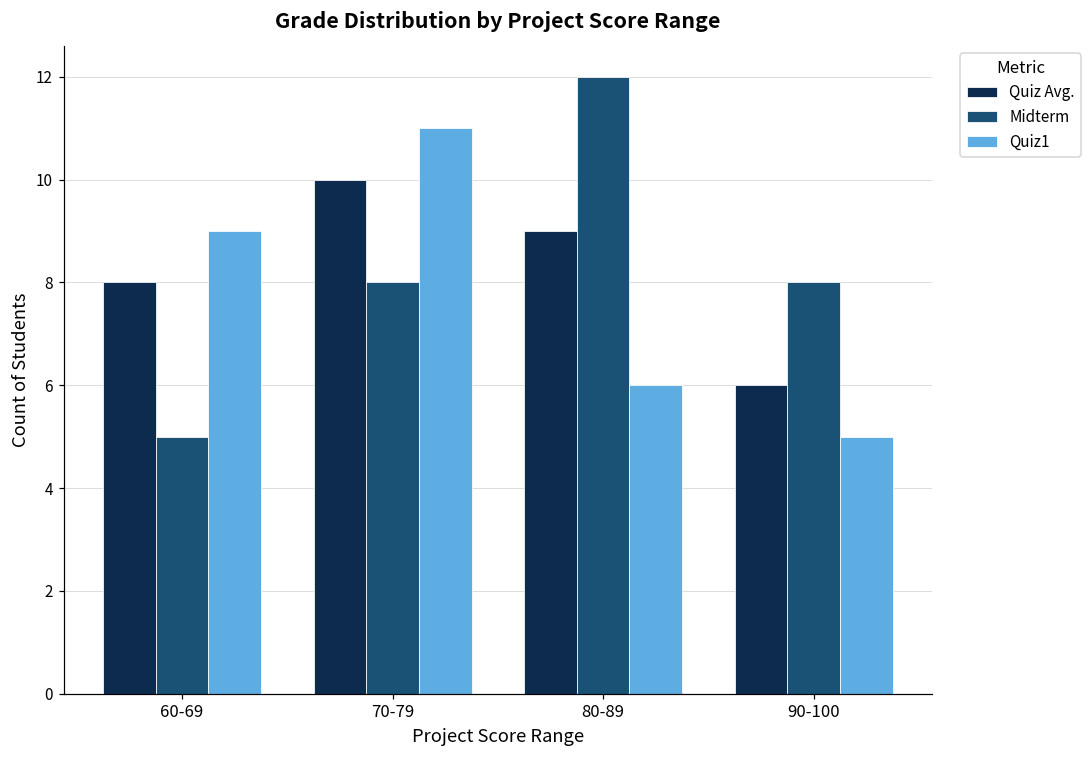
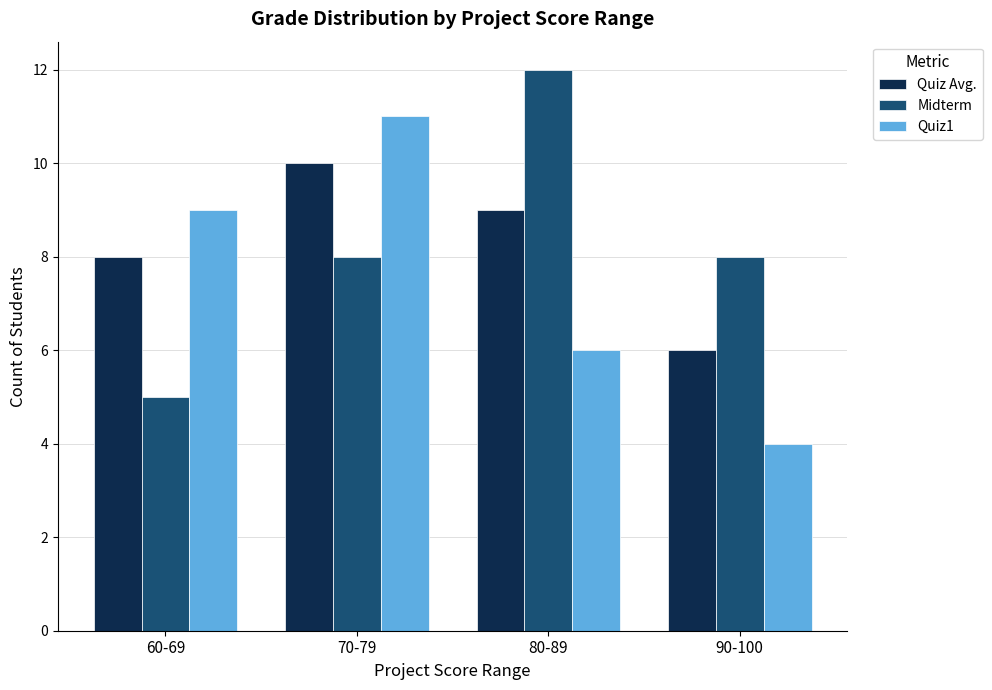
  {
    "Quiz1": {
      "60-69": 9,
      "70-79": 11,
      "80-89": 6,
-     "90-100": 5
+     "90-100": 4
    }
  }
